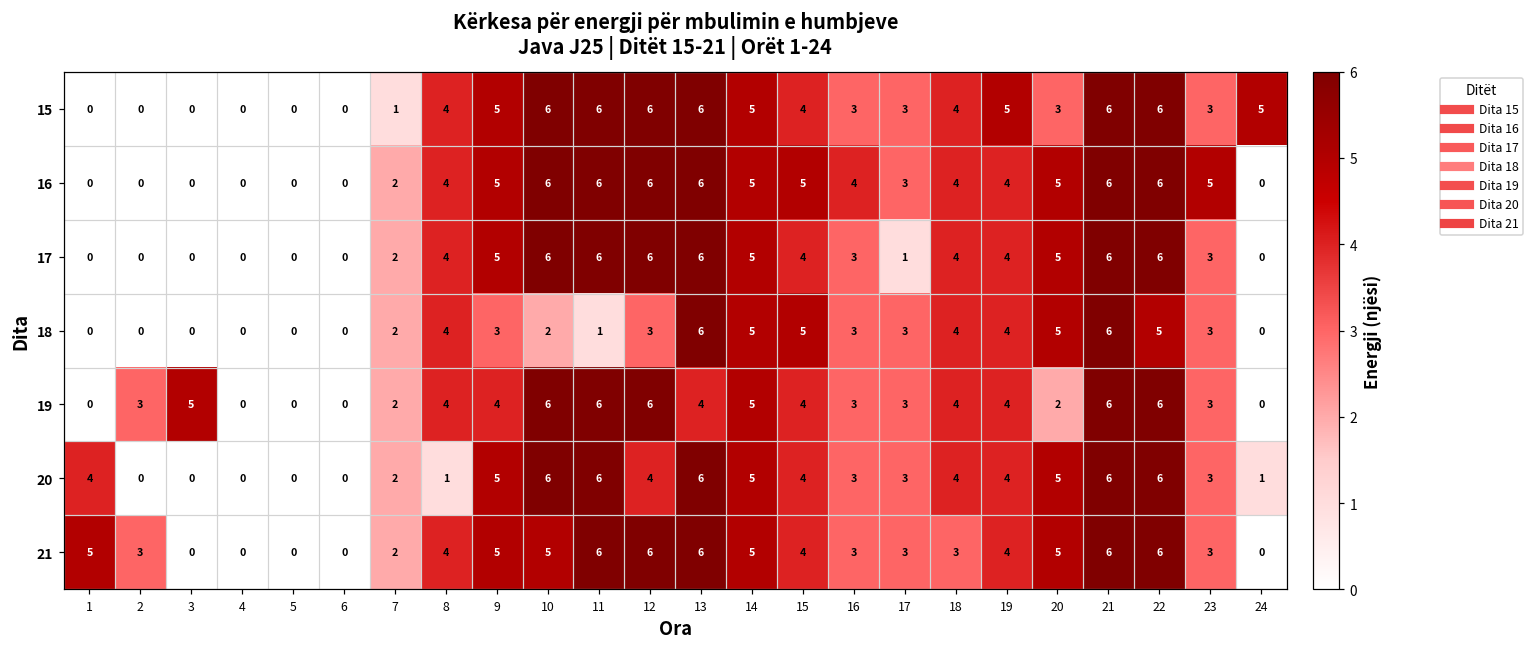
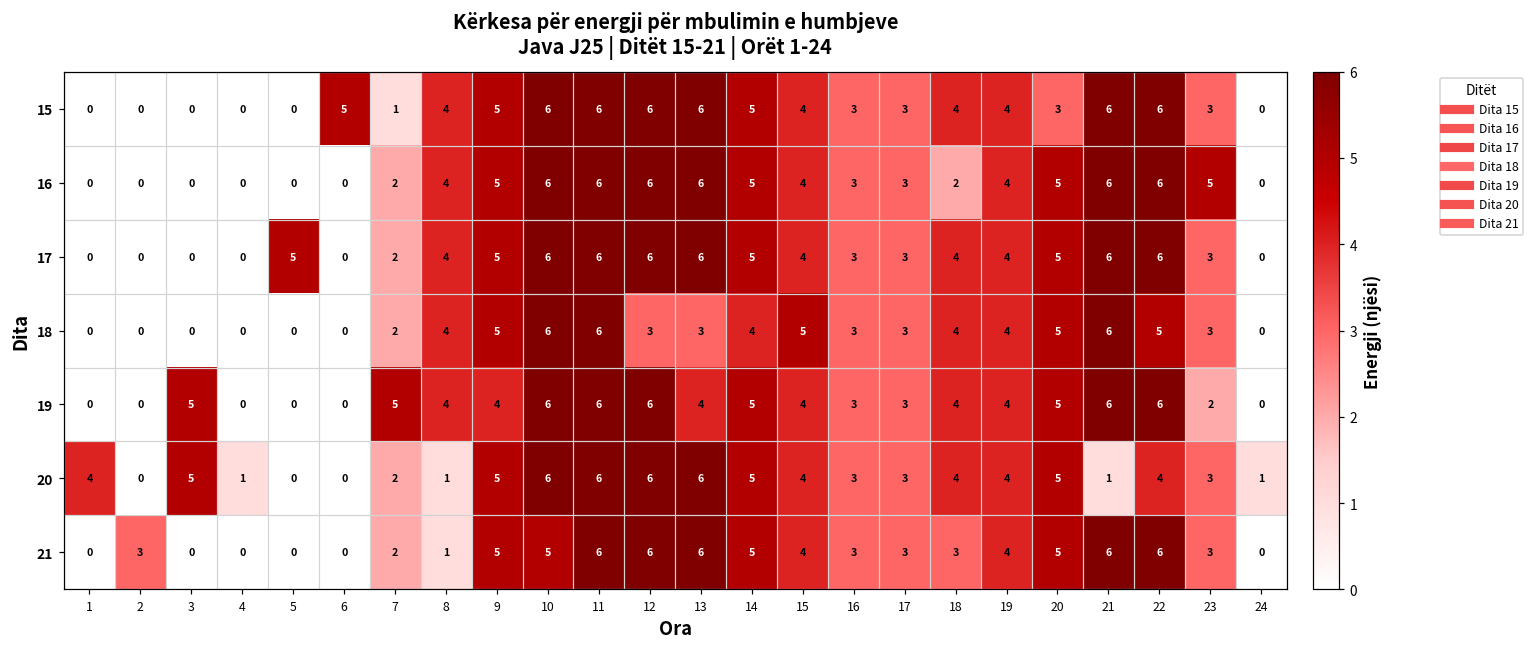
  {
    "15": {
      "1": 0,
      "2": 0,
      "3": 0,
      "4": 0,
      "5": 0,
-     "6": 0,
+     "6": 5,
      "7": 1,
      "8": 4,
      "9": 5,
      "10": 6,
      "11": 6,
      "12": 6,
      "13": 6,
      "14": 5,
      "15": 4,
      "16": 3,
      "17": 3,
      "18": 4,
-     "19": 5,
+     "19": 4,
      "20": 3,
      "21": 6,
      "22": 6,
      "23": 3,
-     "24": 5
+     "24": 0
    },
    "16": {
      "1": 0,
      "2": 0,
      "3": 0,
      "4": 0,
      "5": 0,
      "6": 0,
      "7": 2,
      "8": 4,
      "9": 5,
      "10": 6,
      "11": 6,
      "12": 6,
      "13": 6,
      "14": 5,
-     "15": 5,
-     "16": 4,
+     "15": 4,
+     "16": 3,
      "17": 3,
-     "18": 4,
+     "18": 2,
      "19": 4,
      "20": 5,
      "21": 6,
      "22": 6,
      "23": 5,
      "24": 0
    },
    "17": {
      "1": 0,
      "2": 0,
      "3": 0,
      "4": 0,
-     "5": 0,
+     "5": 5,
      "6": 0,
      "7": 2,
      "8": 4,
      "9": 5,
      "10": 6,
      "11": 6,
      "12": 6,
      "13": 6,
      "14": 5,
      "15": 4,
      "16": 3,
-     "17": 1,
+     "17": 3,
      "18": 4,
      "19": 4,
      "20": 5,
      "21": 6,
      "22": 6,
      "23": 3,
      "24": 0
    },
    "18": {
      "1": 0,
      "2": 0,
      "3": 0,
      "4": 0,
      "5": 0,
      "6": 0,
      "7": 2,
      "8": 4,
-     "9": 3,
-     "10": 2,
-     "11": 1,
+     "9": 5,
+     "10": 6,
+     "11": 6,
      "12": 3,
-     "13": 6,
-     "14": 5,
+     "13": 3,
+     "14": 4,
      "15": 5,
      "16": 3,
      "17": 3,
      "18": 4,
      "19": 4,
      "20": 5,
      "21": 6,
      "22": 5,
      "23": 3,
      "24": 0
    },
    "19": {
      "1": 0,
-     "2": 3,
+     "2": 0,
      "3": 5,
      "4": 0,
      "5": 0,
      "6": 0,
-     "7": 2,
+     "7": 5,
      "8": 4,
      "9": 4,
      "10": 6,
      "11": 6,
      "12": 6,
      "13": 4,
      "14": 5,
      "15": 4,
      "16": 3,
      "17": 3,
      "18": 4,
      "19": 4,
-     "20": 2,
+     "20": 5,
      "21": 6,
      "22": 6,
-     "23": 3,
+     "23": 2,
      "24": 0
    },
    "20": {
      "1": 4,
      "2": 0,
-     "3": 0,
-     "4": 0,
+     "3": 5,
+     "4": 1,
      "5": 0,
      "6": 0,
      "7": 2,
      "8": 1,
      "9": 5,
      "10": 6,
      "11": 6,
-     "12": 4,
+     "12": 6,
      "13": 6,
      "14": 5,
      "15": 4,
      "16": 3,
      "17": 3,
      "18": 4,
      "19": 4,
      "20": 5,
-     "21": 6,
-     "22": 6,
+     "21": 1,
+     "22": 4,
      "23": 3,
      "24": 1
    },
    "21": {
-     "1": 5,
+     "1": 0,
      "2": 3,
      "3": 0,
      "4": 0,
      "5": 0,
      "6": 0,
      "7": 2,
-     "8": 4,
+     "8": 1,
      "9": 5,
      "10": 5,
      "11": 6,
      "12": 6,
      "13": 6,
      "14": 5,
      "15": 4,
      "16": 3,
      "17": 3,
      "18": 3,
      "19": 4,
      "20": 5,
      "21": 6,
      "22": 6,
      "23": 3,
      "24": 0
    }
  }
